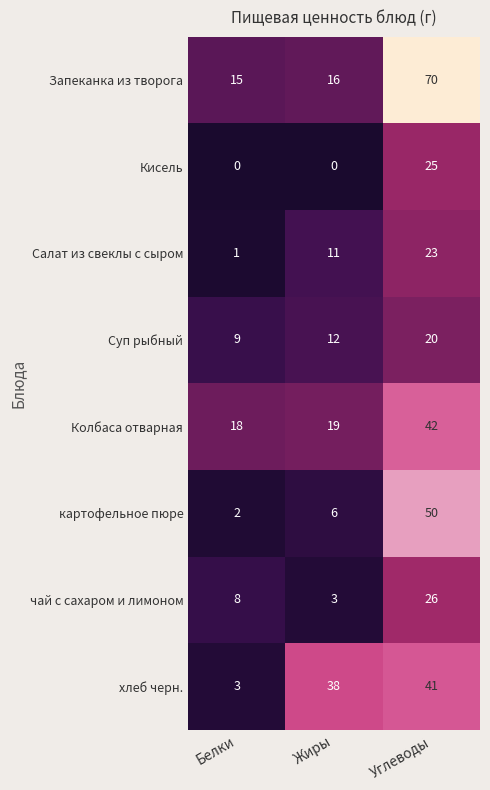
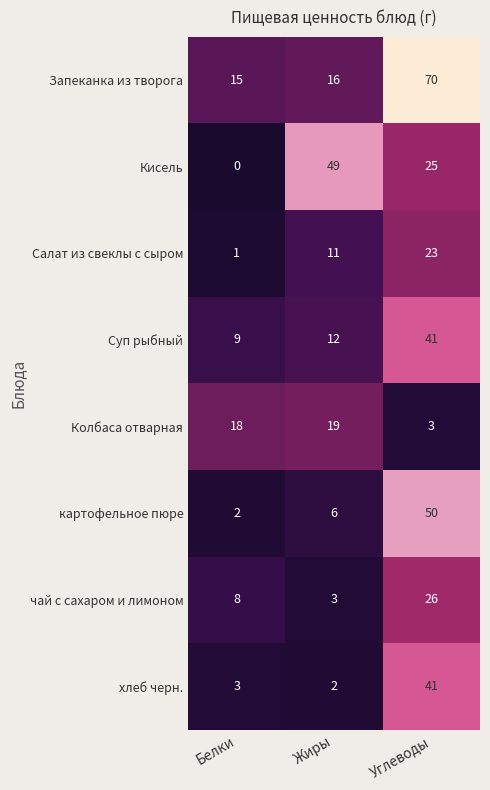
  {
    "Запеканка из творога": {
      "Белки": 15,
      "Жиры": 16,
      "Углеводы": 70
    },
    "Кисель": {
      "Белки": 0,
-     "Жиры": 0,
+     "Жиры": 49,
      "Углеводы": 25
    },
    "Салат из свеклы с сыром": {
      "Белки": 1,
      "Жиры": 11,
      "Углеводы": 23
    },
    "Суп рыбный": {
      "Белки": 9,
      "Жиры": 12,
-     "Углеводы": 20
+     "Углеводы": 41
    },
    "Колбаса отварная": {
      "Белки": 18,
      "Жиры": 19,
-     "Углеводы": 42
+     "Углеводы": 3
    },
    "картофельное пюре": {
      "Белки": 2,
      "Жиры": 6,
      "Углеводы": 50
    },
    "чай с сахаром и лимоном": {
      "Белки": 8,
      "Жиры": 3,
      "Углеводы": 26
    },
    "хлеб черн.": {
      "Белки": 3,
-     "Жиры": 38,
+     "Жиры": 2,
      "Углеводы": 41
    }
  }
